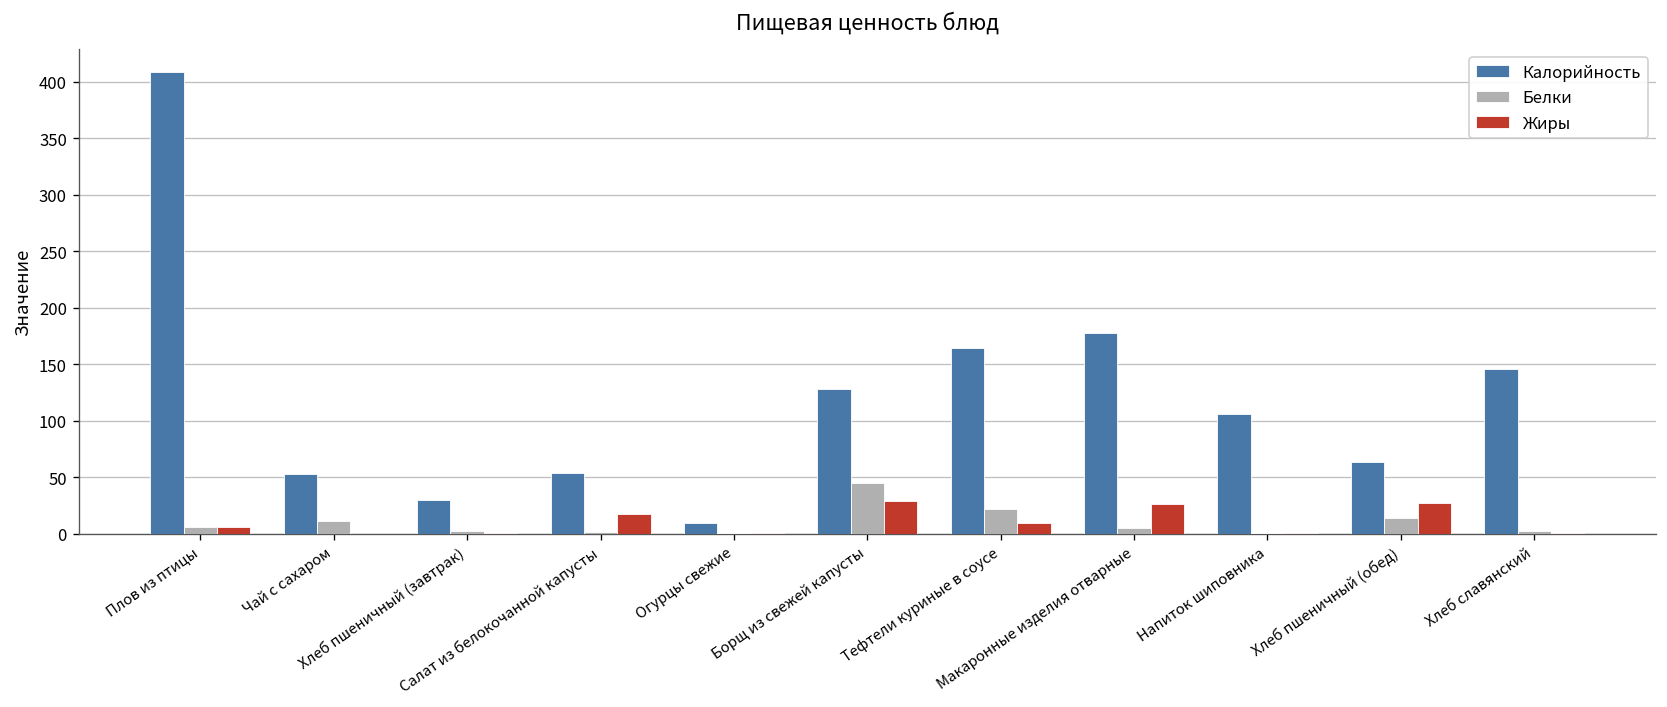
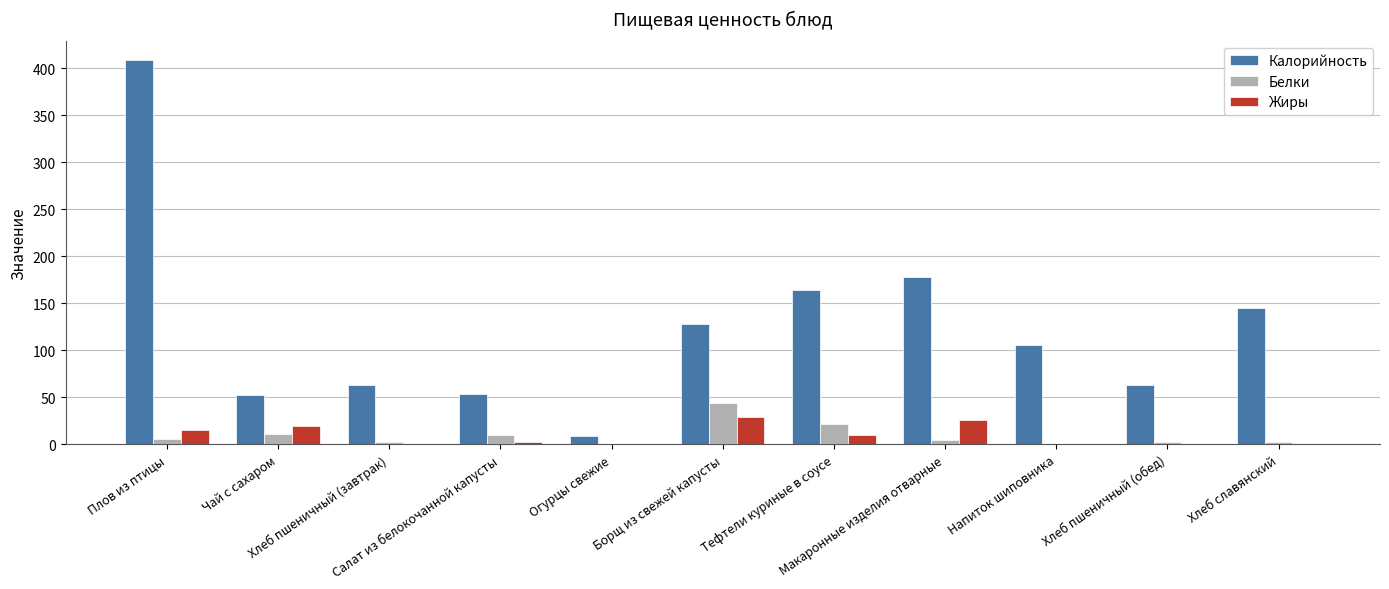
  {
    "Калорийность": {
      "Плов из птицы": 410,
      "Чай с сахаром": 50,
-     "Хлеб пшеничный (завтрак)": 30,
+     "Хлеб пшеничный (завтрак)": 60,
      "Салат из белокочанной капусты": 50,
      "Огурцы свежие": 10,
      "Борщ из свежей капусты": 130,
      "Тефтели куриные в соусе": 160,
      "Макаронные изделия отварные": 180,
      "Напиток шиповника": 110,
      "Хлеб пшеничный (обед)": 60,
      "Хлеб славянский": 150
    },
    "Белки": {
      "Плов из птицы": 10,
      "Чай с сахаром": 10,
-     "Салат из белокочанной капусты": 0,
+     "Салат из белокочанной капусты": 10,
      "Борщ из свежей капусты": 40,
      "Тефтели куриные в соусе": 20,
      "Макаронные изделия отварные": 0,
-     "Хлеб пшеничный (обед)": 10
+     "Хлеб пшеничный (обед)": 0
    },
    "Жиры": {
-     "Плов из птицы": 10,
-     "Чай с сахаром": 0,
-     "Салат из белокочанной капусты": 20,
+     "Плов из птицы": 20,
+     "Чай с сахаром": 20,
+     "Салат из белокочанной капусты": 0,
      "Борщ из свежей капусты": 30,
      "Тефтели куриные в соусе": 10,
      "Макаронные изделия отварные": 30,
-     "Хлеб пшеничный (обед)": 30
+     "Хлеб пшеничный (обед)": 0
    }
  }
